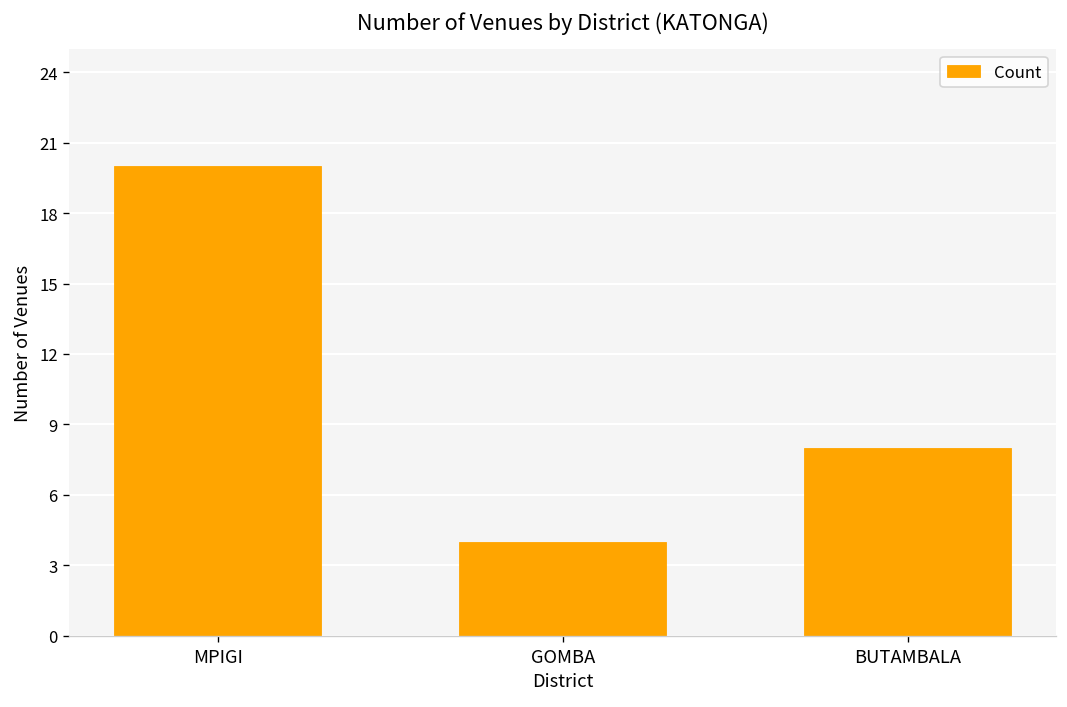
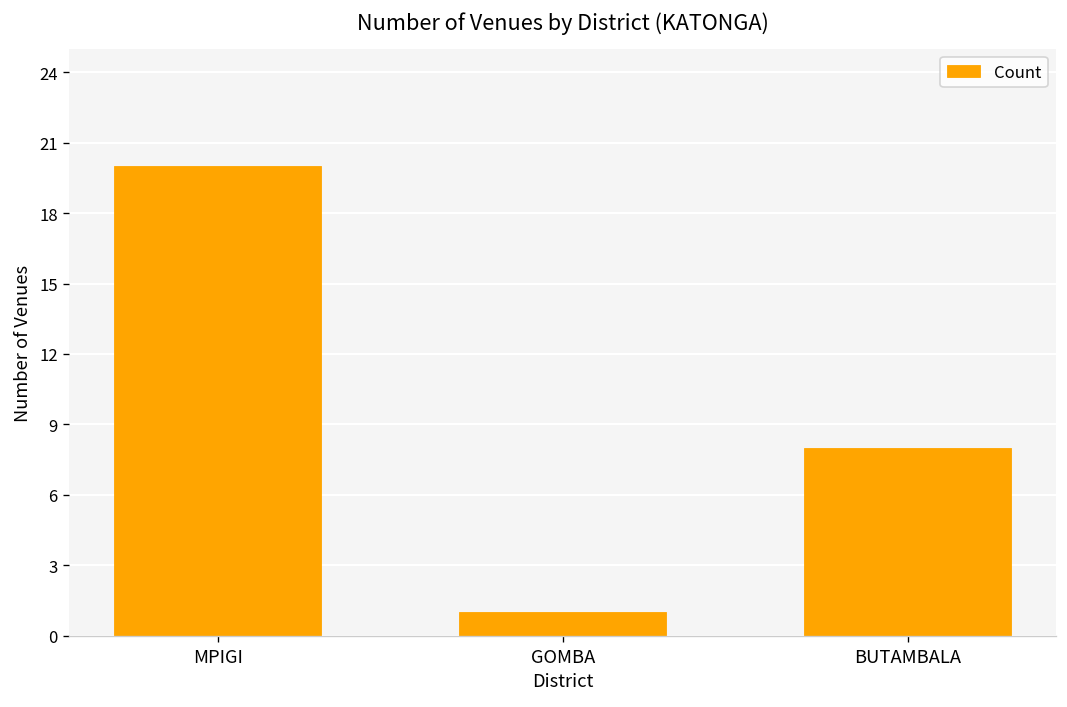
  {
    "MPIGI": 20,
-   "GOMBA": 4,
+   "GOMBA": 1,
    "BUTAMBALA": 8
  }
